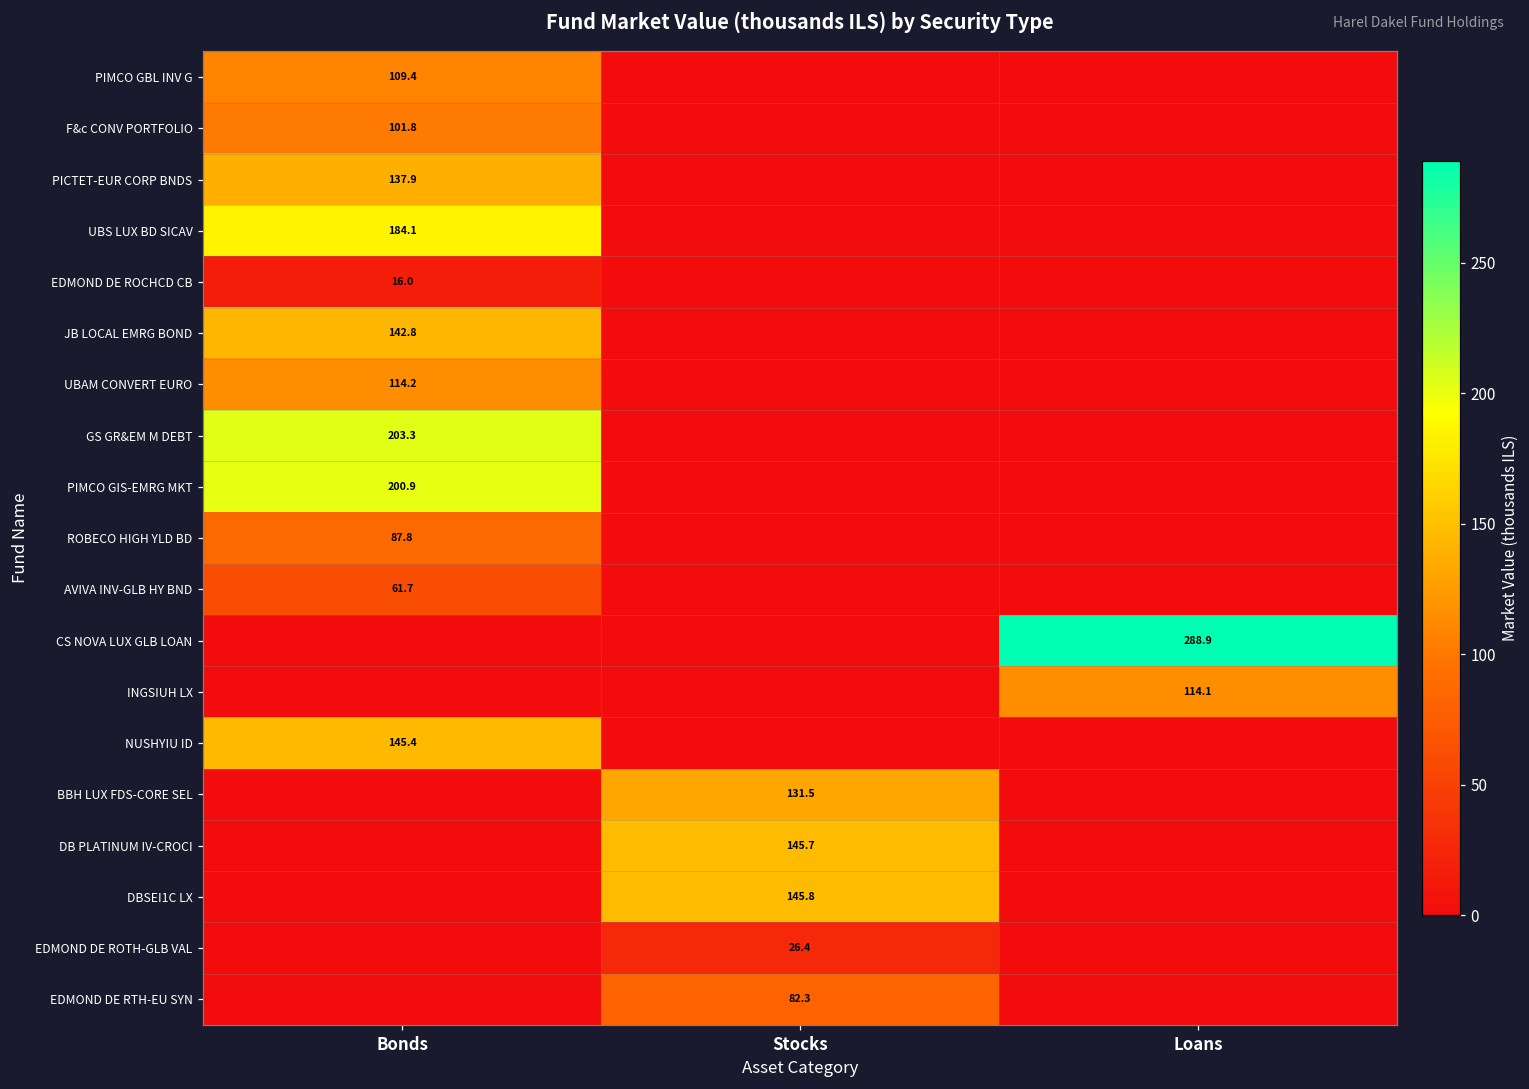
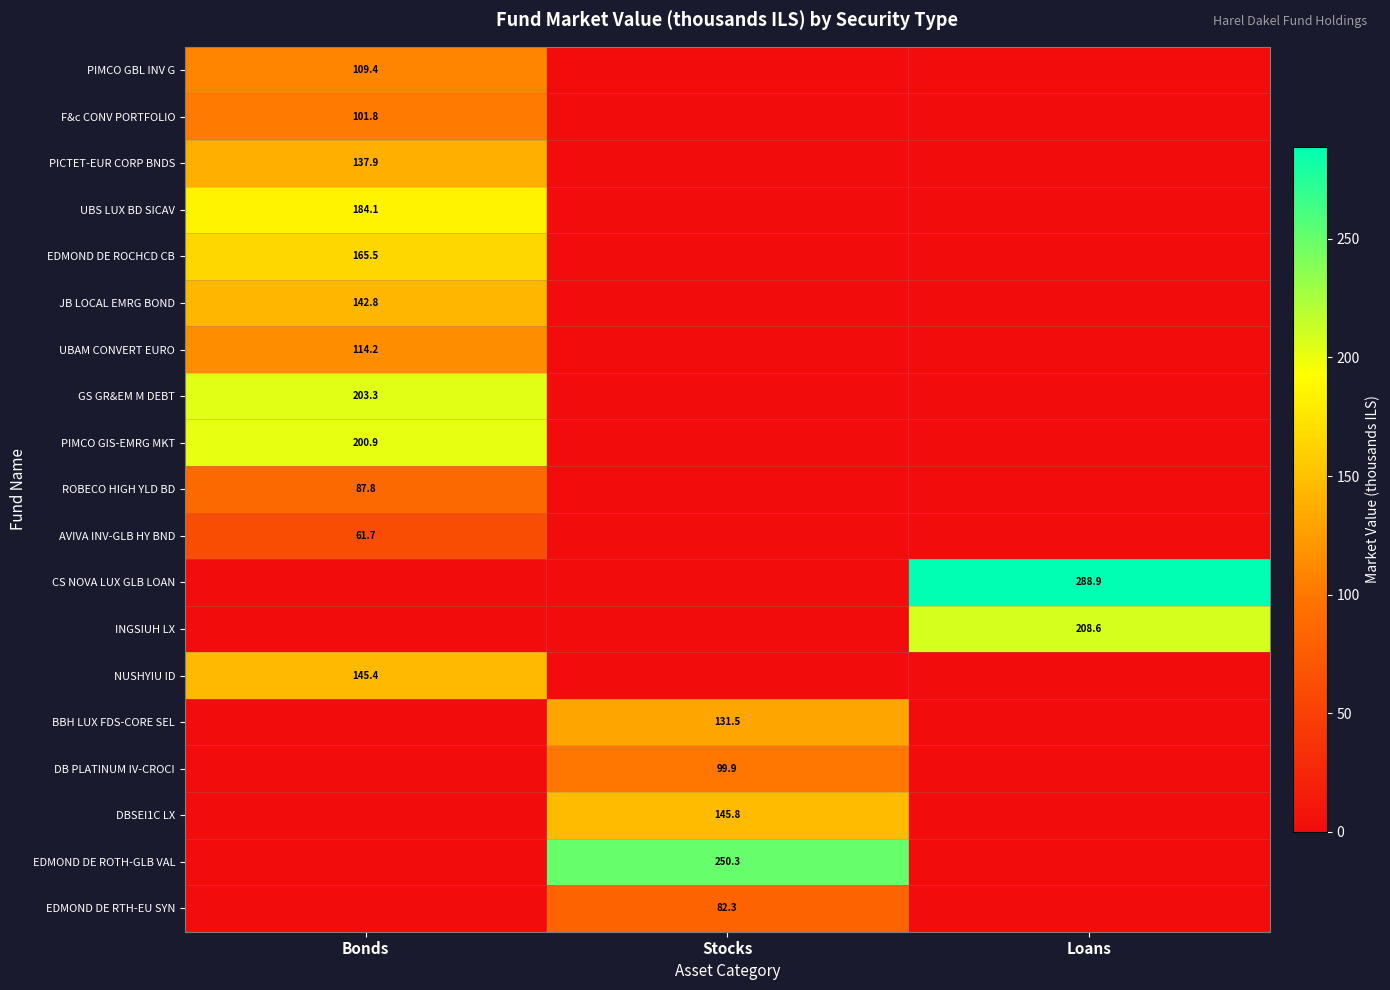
  {
    "PIMCO GBL INV G": {
      "Bonds": 109.4
    },
    "F&c CONV PORTFOLIO": {
      "Bonds": 101.8
    },
    "PICTET-EUR CORP BNDS": {
      "Bonds": 137.9
    },
    "UBS LUX BD SICAV": {
      "Bonds": 184.1
    },
    "EDMOND DE ROCHCD CB": {
-     "Bonds": 16.0
+     "Bonds": 165.5
    },
    "JB LOCAL EMRG BOND": {
      "Bonds": 142.8
    },
    "UBAM CONVERT EURO": {
      "Bonds": 114.2
    },
    "GS GR&EM M DEBT": {
      "Bonds": 203.3
    },
    "PIMCO GIS-EMRG MKT": {
      "Bonds": 200.9
    },
    "ROBECO HIGH YLD BD": {
      "Bonds": 87.8
    },
    "AVIVA INV-GLB HY BND": {
      "Bonds": 61.7
    },
    "CS NOVA LUX GLB LOAN": {
      "Loans": 288.9
    },
    "INGSIUH LX": {
-     "Loans": 114.1
+     "Loans": 208.6
    },
    "NUSHYIU ID": {
      "Bonds": 145.4
    },
    "BBH LUX FDS-CORE SEL": {
      "Stocks": 131.5
    },
    "DB PLATINUM IV-CROCI": {
-     "Stocks": 145.7
+     "Stocks": 99.9
    },
    "DBSEI1C LX": {
      "Stocks": 145.8
    },
    "EDMOND DE ROTH-GLB VAL": {
-     "Stocks": 26.4
+     "Stocks": 250.3
    },
    "EDMOND DE RTH-EU SYN": {
      "Stocks": 82.3
    }
  }
